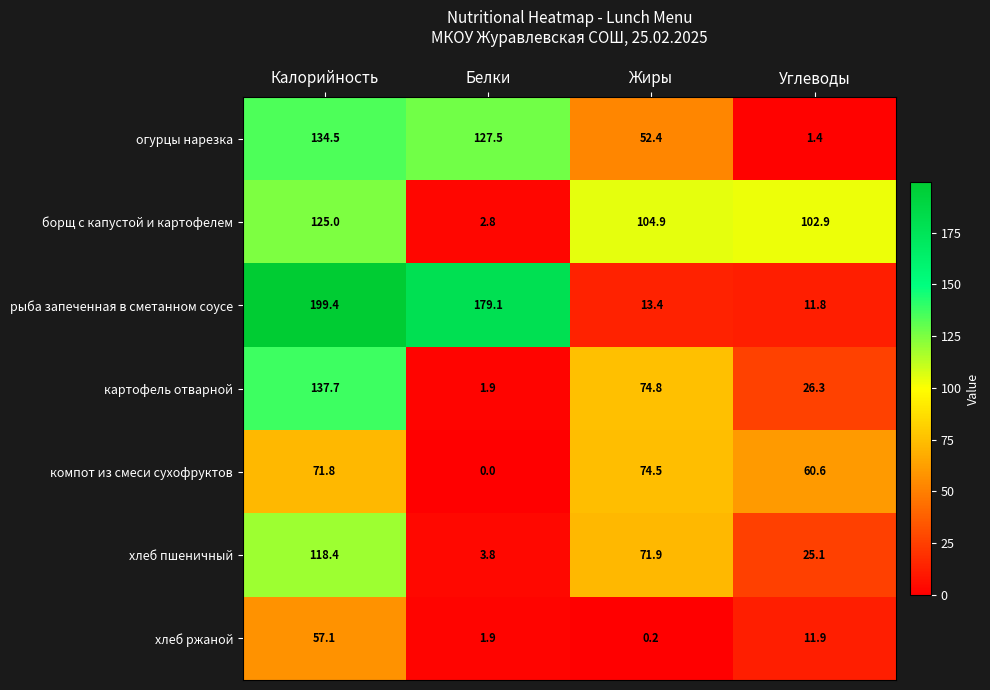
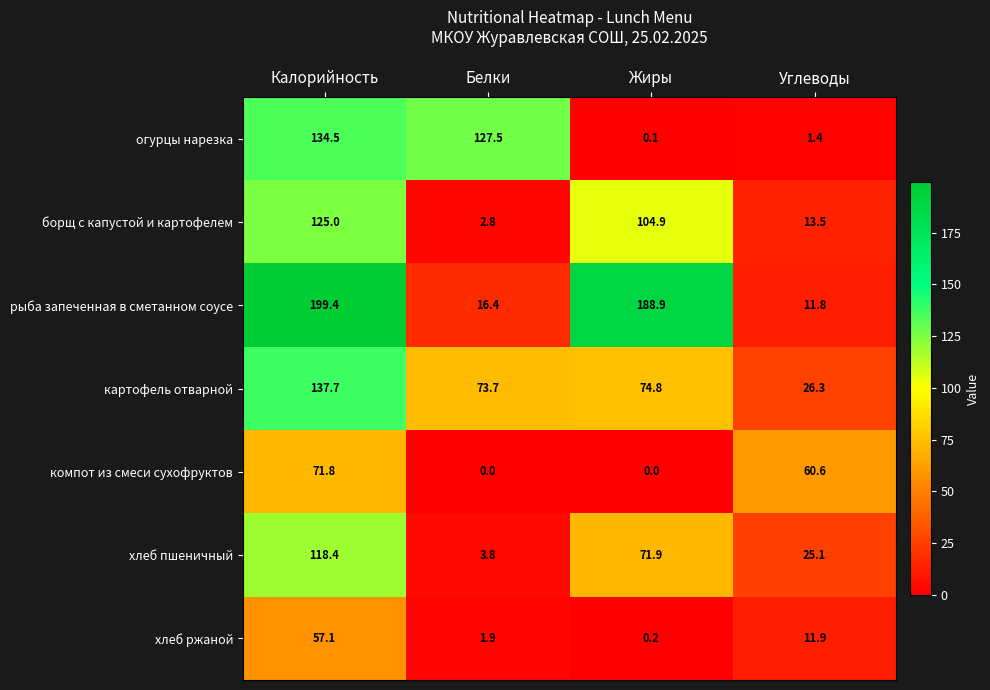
  {
    "огурцы нарезка": {
      "Калорийность": 134.5,
      "Белки": 127.5,
-     "Жиры": 52.4,
+     "Жиры": 0.1,
      "Углеводы": 1.4
    },
    "борщ с капустой и картофелем": {
      "Калорийность": 125.0,
      "Белки": 2.8,
      "Жиры": 104.9,
-     "Углеводы": 102.9
+     "Углеводы": 13.5
    },
    "рыба запеченная в сметанном соусе": {
      "Калорийность": 199.4,
-     "Белки": 179.1,
-     "Жиры": 13.4,
+     "Белки": 16.4,
+     "Жиры": 188.9,
      "Углеводы": 11.8
    },
    "картофель отварной": {
      "Калорийность": 137.7,
-     "Белки": 1.9,
+     "Белки": 73.7,
      "Жиры": 74.8,
      "Углеводы": 26.3
    },
    "компот из смеси сухофруктов": {
      "Калорийность": 71.8,
      "Белки": 0.0,
-     "Жиры": 74.5,
+     "Жиры": 0.0,
      "Углеводы": 60.6
    },
    "хлеб пшеничный": {
      "Калорийность": 118.4,
      "Белки": 3.8,
      "Жиры": 71.9,
      "Углеводы": 25.1
    },
    "хлеб ржаной": {
      "Калорийность": 57.1,
      "Белки": 1.9,
      "Жиры": 0.2,
      "Углеводы": 11.9
    }
  }
